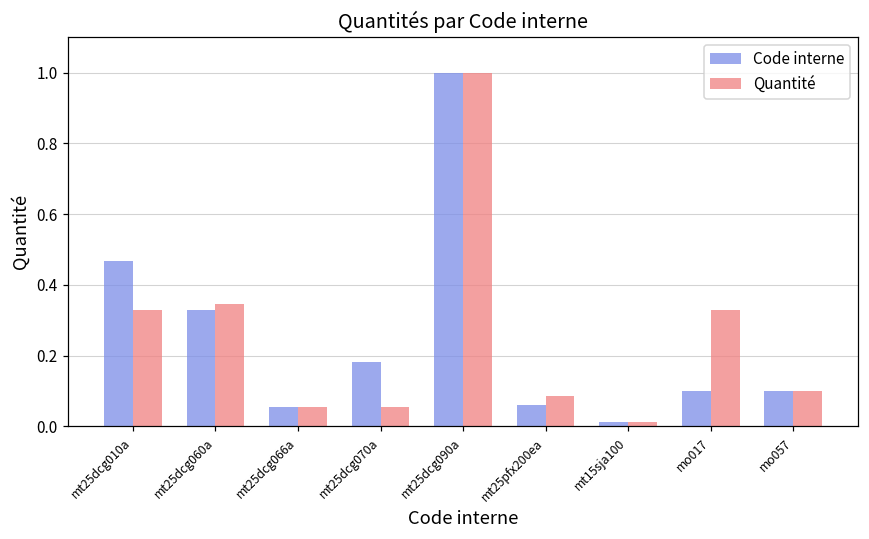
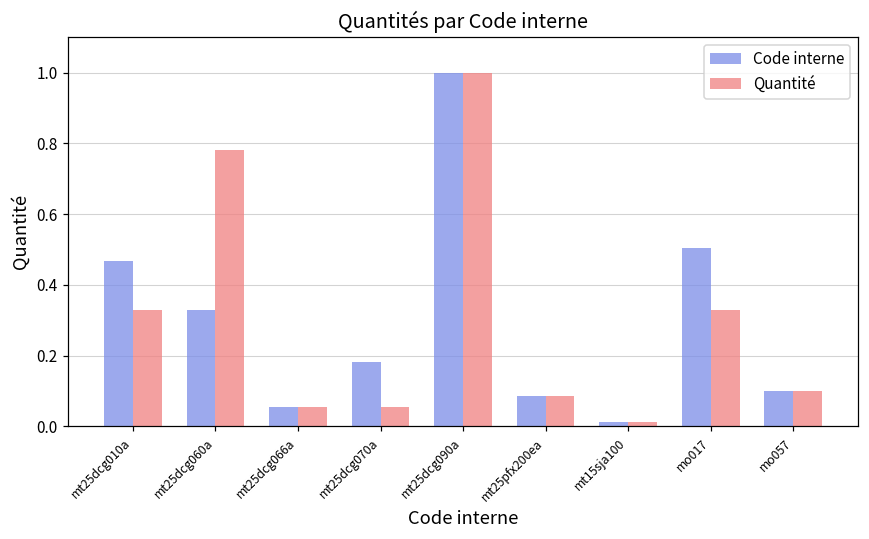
  {
    "Code interne": {
      "mt25dcg010a": 0.47,
      "mt25dcg060a": 0.33,
      "mt25dcg066a": 0.06,
      "mt25dcg070a": 0.18,
      "mt25dcg090a": 1.00,
-     "mt25pfx200ea": 0.06,
+     "mt25pfx200ea": 0.09,
      "mt15sja100": 0.01,
-     "mo017": 0.10,
+     "mo017": 0.50,
      "mo057": 0.10
    },
    "Quantité": {
      "mt25dcg010a": 0.33,
-     "mt25dcg060a": 0.35,
+     "mt25dcg060a": 0.78,
      "mt25dcg066a": 0.06,
      "mt25dcg070a": 0.06,
      "mt25dcg090a": 1.00,
      "mt25pfx200ea": 0.09,
      "mt15sja100": 0.01,
      "mo017": 0.33,
      "mo057": 0.10
    }
  }
